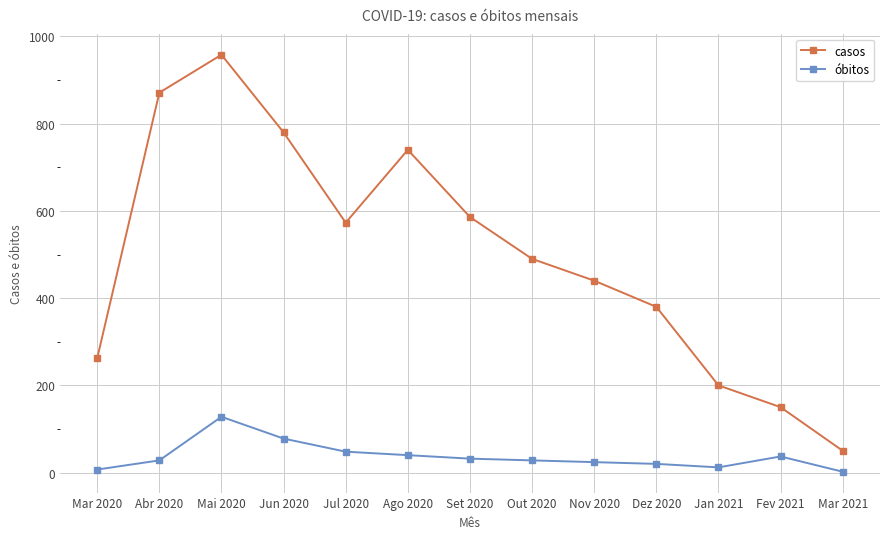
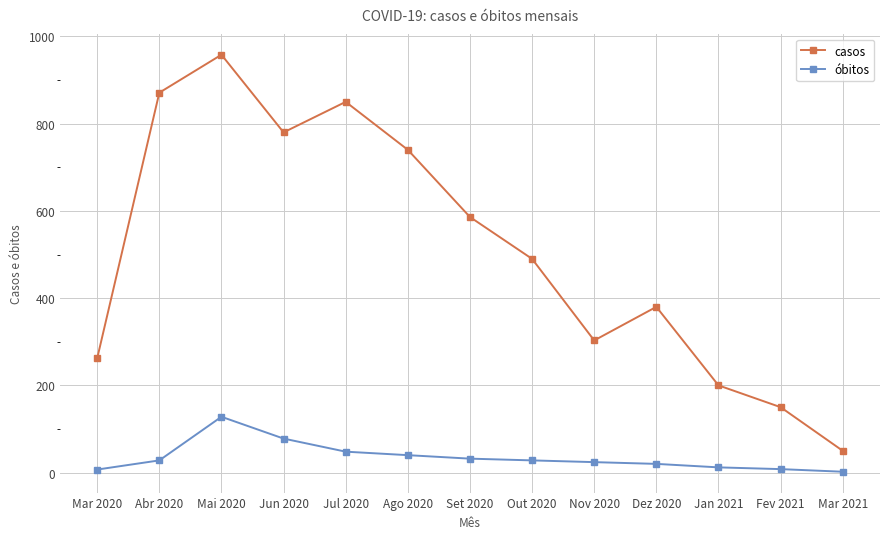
  {
    "casos": {
      "Mar 2020": 260,
      "Abr 2020": 870,
      "Mai 2020": 960,
      "Jun 2020": 780,
-     "Jul 2020": 570,
+     "Jul 2020": 850,
      "Ago 2020": 740,
      "Set 2020": 590,
      "Out 2020": 490,
-     "Nov 2020": 440,
+     "Nov 2020": 300,
      "Dez 2020": 380,
      "Jan 2021": 200,
      "Fev 2021": 150,
      "Mar 2021": 50
    },
    "óbitos": {
      "Mar 2020": 10,
      "Abr 2020": 30,
      "Mai 2020": 130,
      "Jun 2020": 80,
      "Jul 2020": 50,
      "Ago 2020": 40,
      "Set 2020": 30,
      "Out 2020": 30,
      "Nov 2020": 20,
      "Dez 2020": 20,
      "Jan 2021": 10,
-     "Fev 2021": 40,
+     "Fev 2021": 10,
      "Mar 2021": 0
    }
  }
